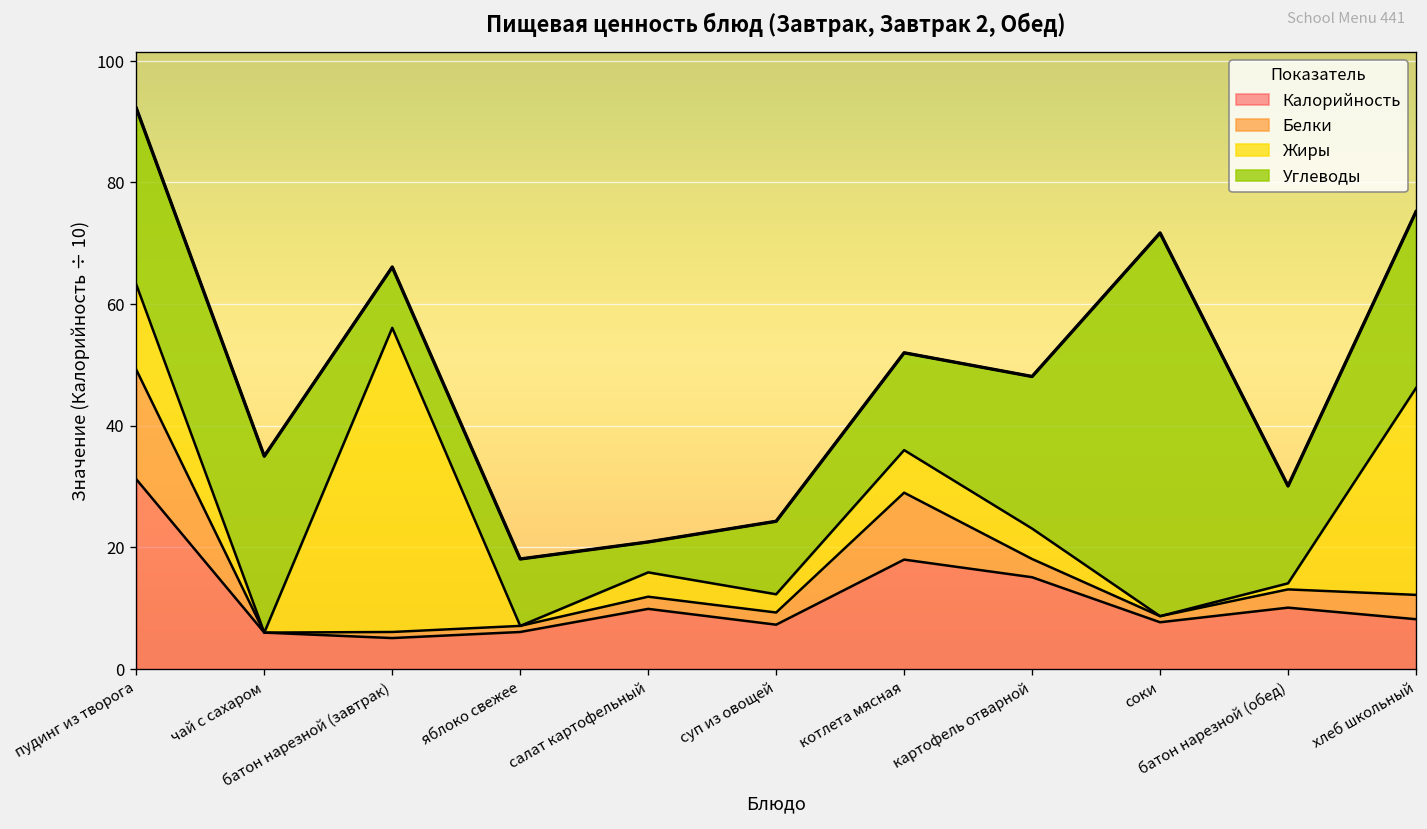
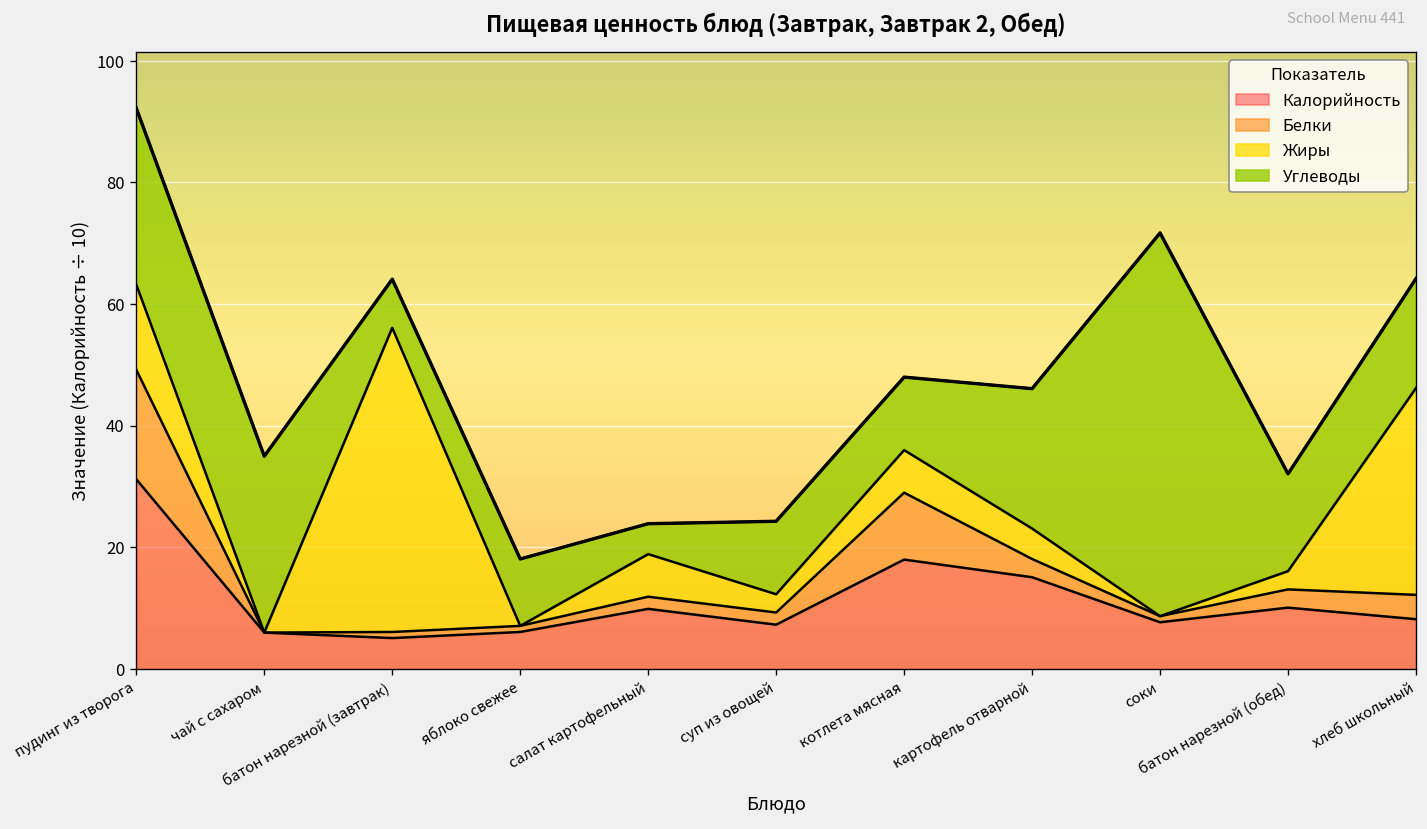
  {
    "Жиры": {
      "пудинг из творога": 14,
      "батон нарезной (завтрак)": 50,
-     "салат картофельный": 4,
+     "салат картофельный": 7,
      "суп из овощей": 3,
      "котлета мясная": 7,
      "картофель отварной": 5,
-     "батон нарезной (обед)": 1,
+     "батон нарезной (обед)": 3,
      "хлеб школьный": 34
    },
    "Углеводы": {
      "пудинг из творога": 29,
      "чай с сахаром": 29,
-     "батон нарезной (завтрак)": 10,
+     "батон нарезной (завтрак)": 8,
      "яблоко свежее": 11,
      "салат картофельный": 5,
      "суп из овощей": 12,
-     "котлета мясная": 16,
-     "картофель отварной": 25,
+     "котлета мясная": 12,
+     "картофель отварной": 23,
      "соки": 63,
      "батон нарезной (обед)": 16,
-     "хлеб школьный": 29
+     "хлеб школьный": 18
    }
  }
